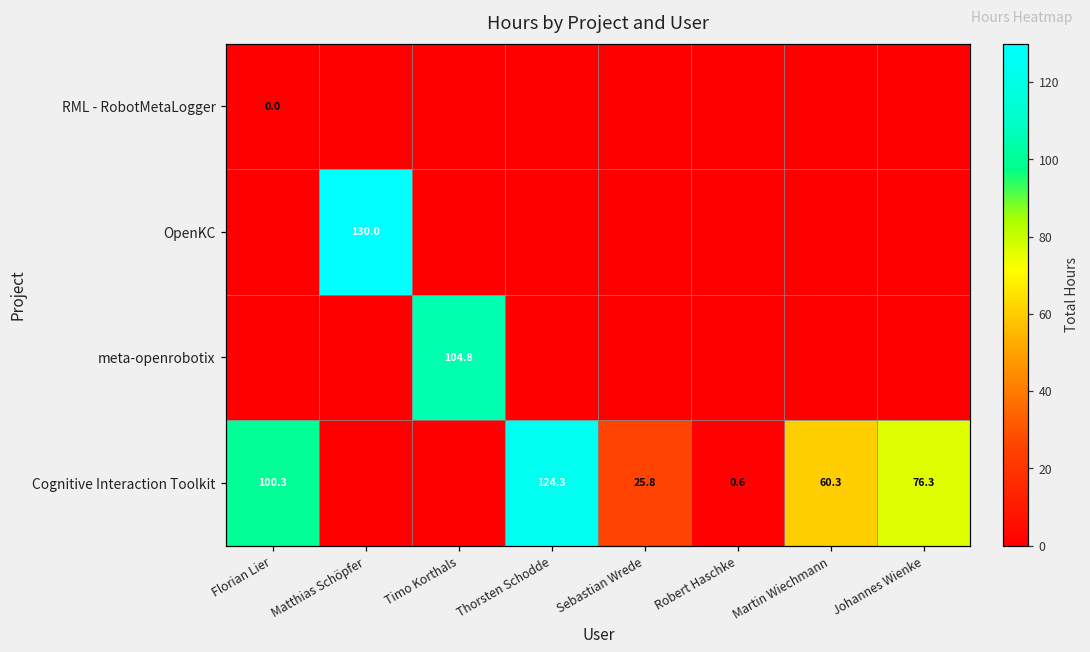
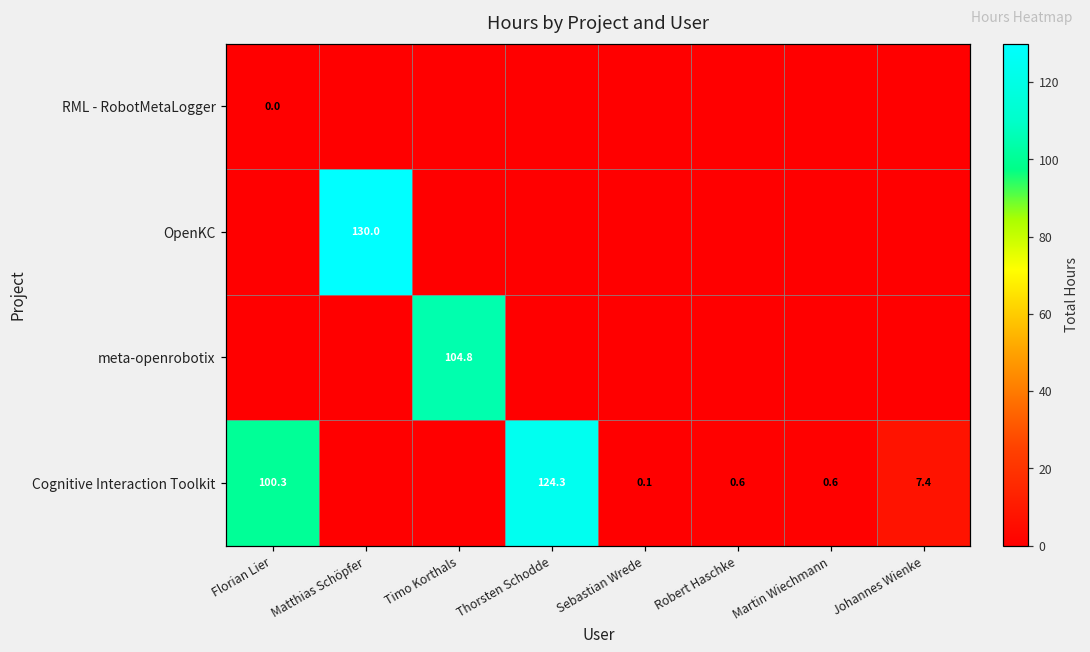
  {
    "RML - RobotMetaLogger": {
      "Florian Lier": 0.0
    },
    "OpenKC": {
      "Matthias Schöpfer": 130.0
    },
    "meta-openrobotix": {
      "Timo Korthals": 104.8
    },
    "Cognitive Interaction Toolkit": {
      "Florian Lier": 100.3,
      "Thorsten Schodde": 124.3,
-     "Sebastian Wrede": 25.8,
+     "Sebastian Wrede": 0.1,
      "Robert Haschke": 0.6,
-     "Martin Wiechmann": 60.3,
-     "Johannes Wienke": 76.3
+     "Martin Wiechmann": 0.6,
+     "Johannes Wienke": 7.4
    }
  }
